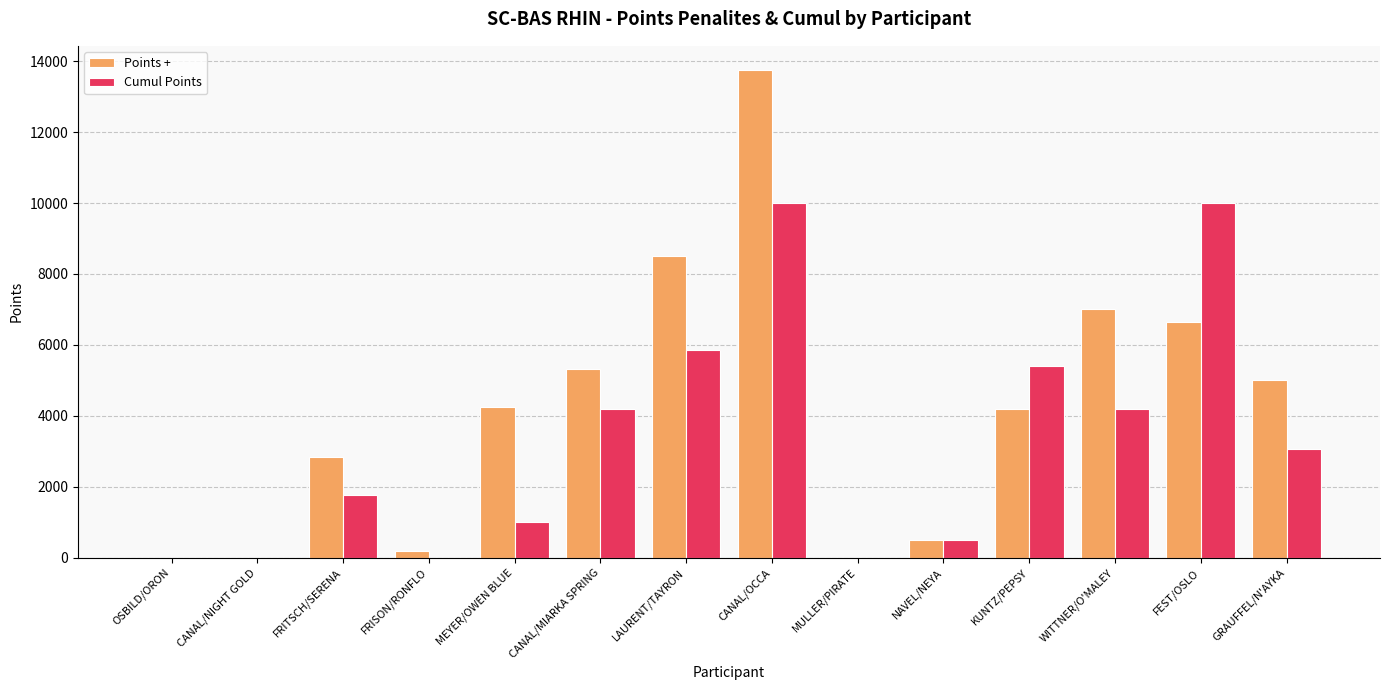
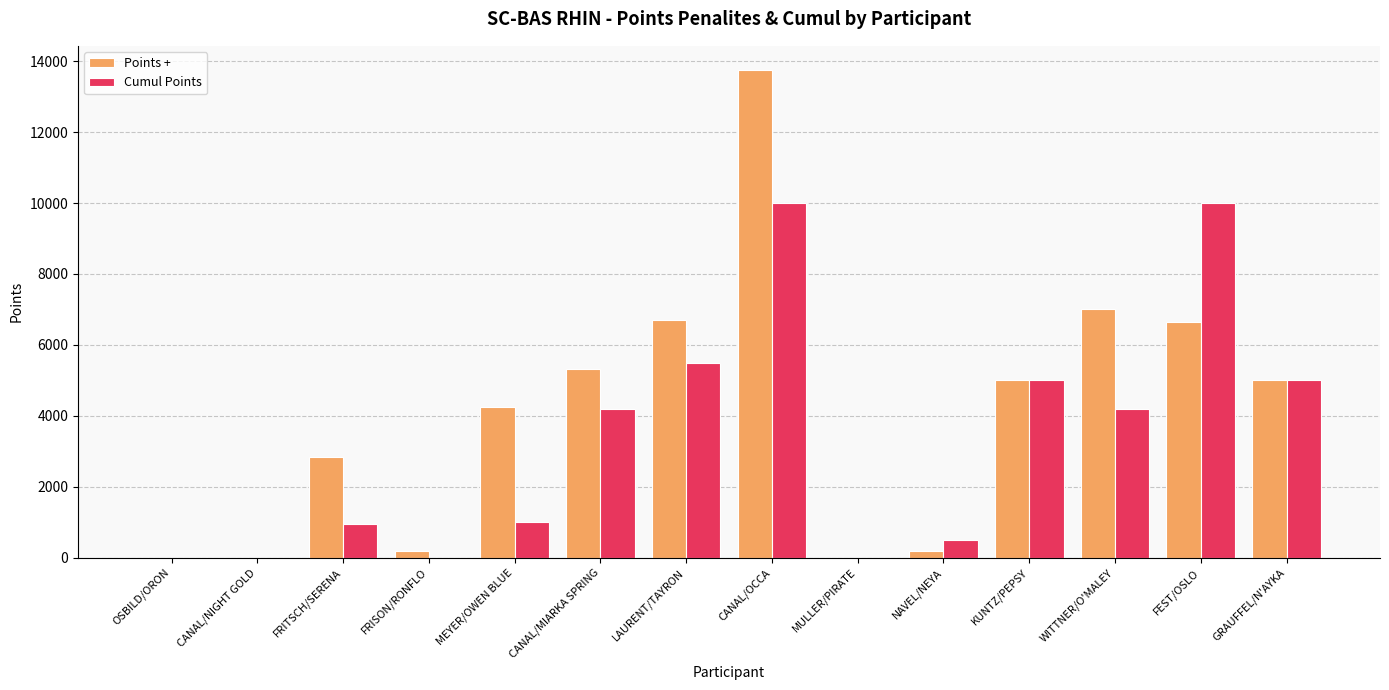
  {
    "Points +": {
      "OSBILD/ORON": 0,
      "CANAL/NIGHT GOLD": 0,
      "FRITSCH/SERENA": 2800,
      "FRISON/RONFLO": 200,
      "MEYER/OWEN BLUE": 4200,
      "CANAL/MIARKA SPRING": 5300,
-     "LAURENT/TAYRON": 8500,
+     "LAURENT/TAYRON": 6700,
      "CANAL/OCCA": 13700,
      "MULLER/PIRATE": 0,
-     "NAVEL/NEYA": 500,
-     "KUNTZ/PEPSY": 4200,
+     "NAVEL/NEYA": 200,
+     "KUNTZ/PEPSY": 5000,
      "WITTNER/O'MALEY": 7000,
      "FEST/OSLO": 6600,
      "GRAUFFEL/N'AYKA": 5000
    },
    "Cumul Points": {
      "OSBILD/ORON": 0,
      "CANAL/NIGHT GOLD": 0,
-     "FRITSCH/SERENA": 1800,
+     "FRITSCH/SERENA": 1000,
      "FRISON/RONFLO": 0,
      "MEYER/OWEN BLUE": 1000,
      "CANAL/MIARKA SPRING": 4200,
-     "LAURENT/TAYRON": 5900,
+     "LAURENT/TAYRON": 5500,
      "CANAL/OCCA": 10000,
      "MULLER/PIRATE": 0,
      "NAVEL/NEYA": 500,
-     "KUNTZ/PEPSY": 5400,
+     "KUNTZ/PEPSY": 5000,
      "WITTNER/O'MALEY": 4200,
      "FEST/OSLO": 10000,
-     "GRAUFFEL/N'AYKA": 3100
+     "GRAUFFEL/N'AYKA": 5000
    }
  }
